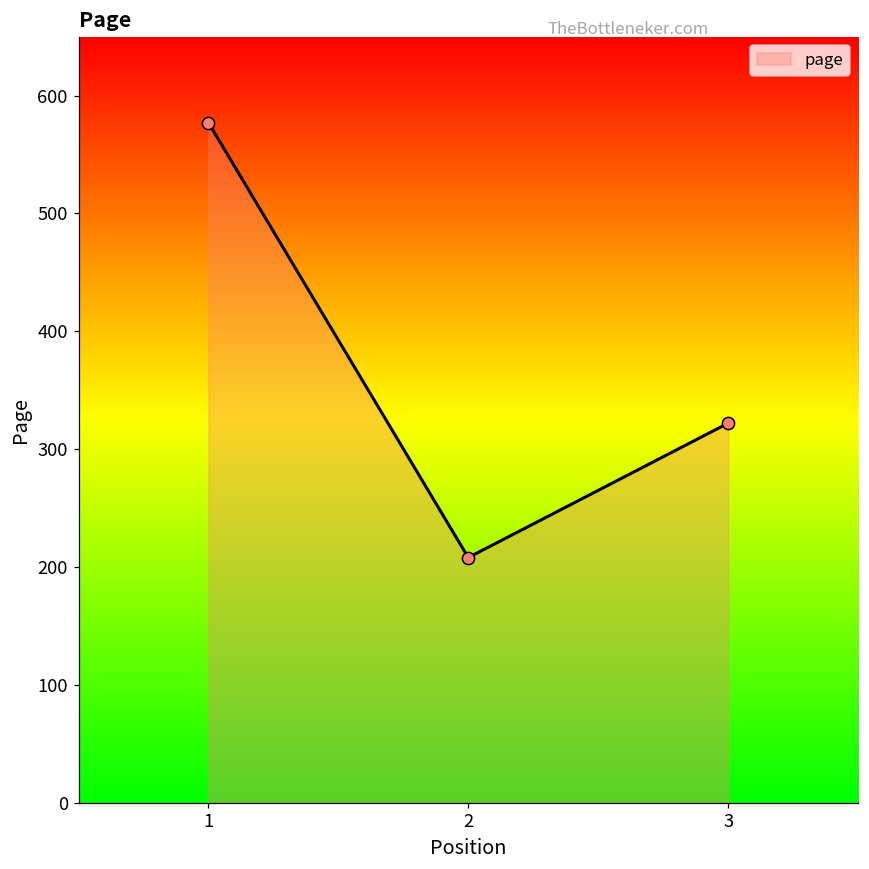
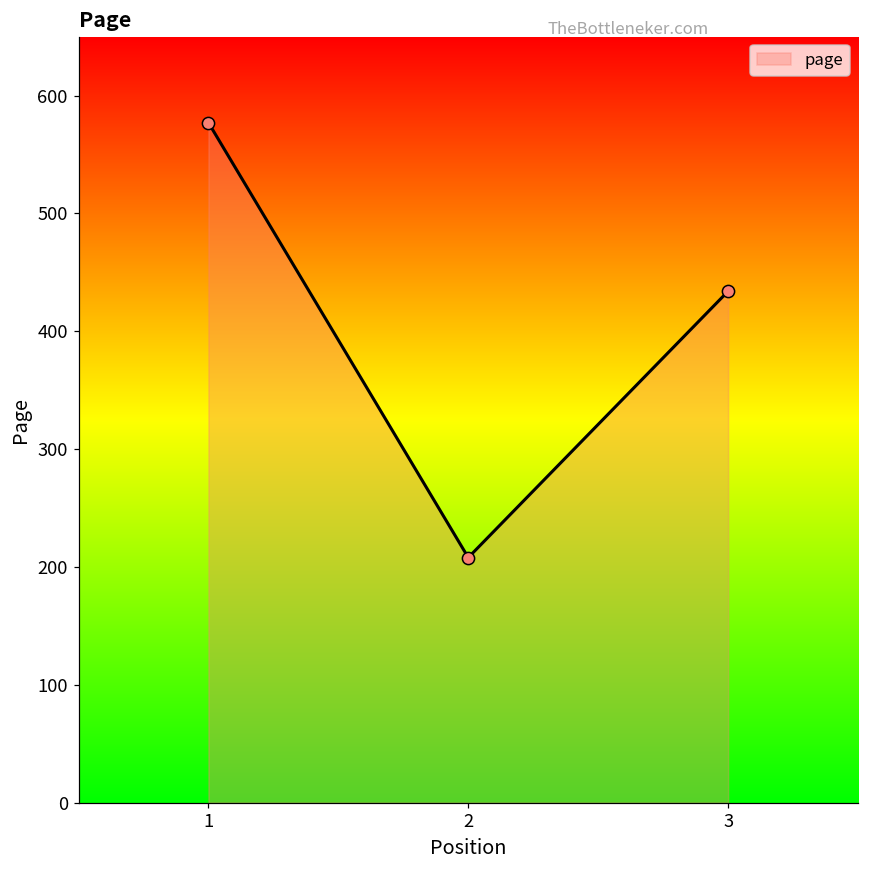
  {
    "1": 577,
    "2": 208,
-   "3": 322
+   "3": 434
  }
